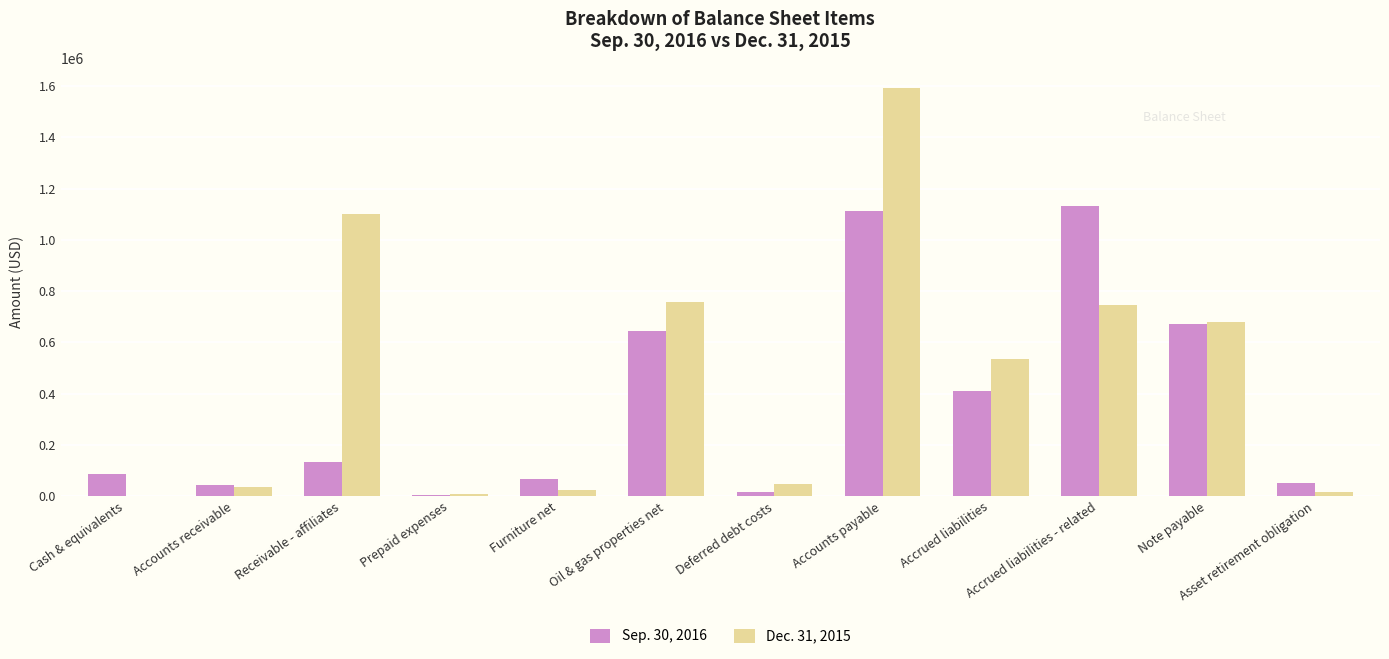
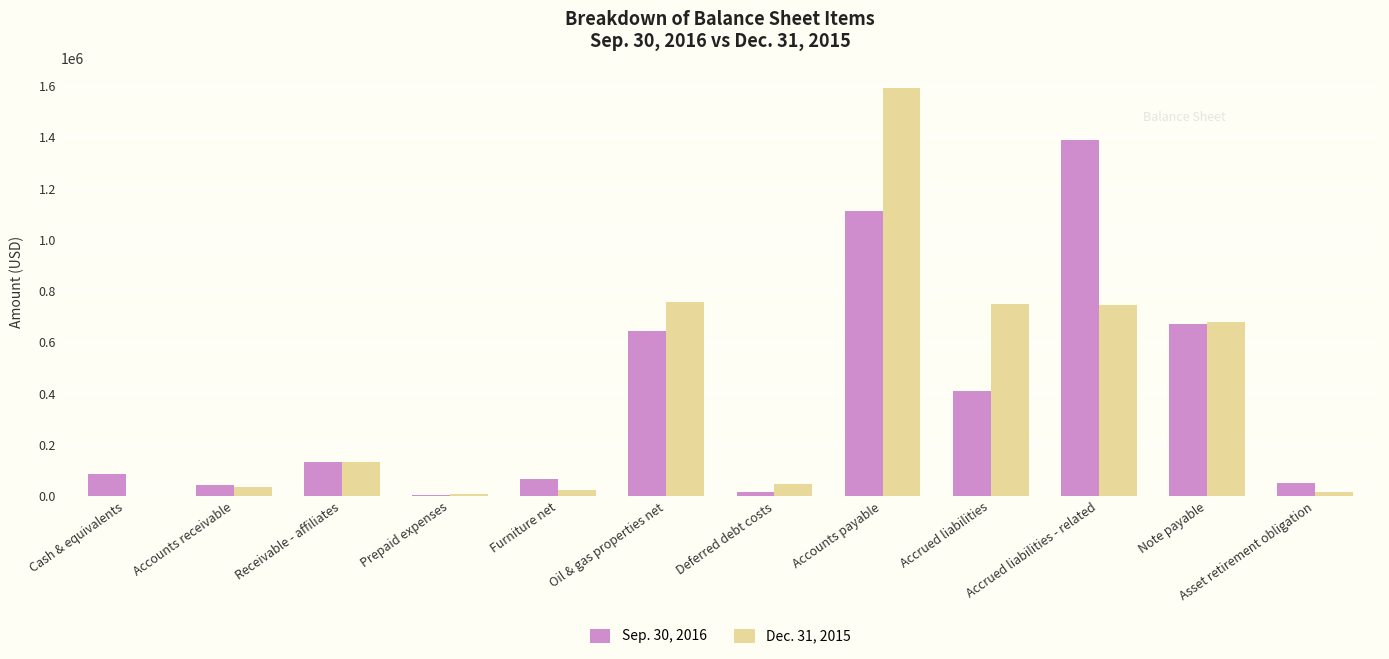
  {
    "Sep. 30, 2016": {
      "Cash & equivalents": 90000,
      "Accounts receivable": 40000,
      "Receivable - affiliates": 130000,
      "Furniture net": 70000,
      "Oil & gas properties net": 650000,
      "Deferred debt costs": 20000,
      "Accounts payable": 1110000,
      "Accrued liabilities": 410000,
-     "Accrued liabilities - related": 1130000,
+     "Accrued liabilities - related": 1390000,
      "Note payable": 670000,
      "Asset retirement obligation": 50000
    },
    "Dec. 31, 2015": {
      "Accounts receivable": 40000,
-     "Receivable - affiliates": 1100000,
+     "Receivable - affiliates": 130000,
      "Furniture net": 20000,
      "Oil & gas properties net": 760000,
      "Deferred debt costs": 50000,
      "Accounts payable": 1590000,
-     "Accrued liabilities": 530000,
+     "Accrued liabilities": 750000,
      "Accrued liabilities - related": 740000,
      "Note payable": 680000,
      "Asset retirement obligation": 10000
    }
  }
